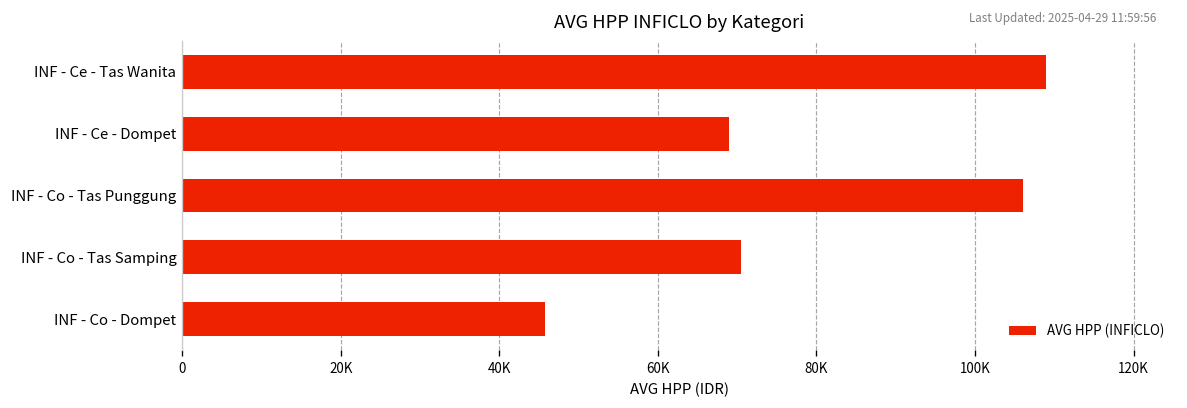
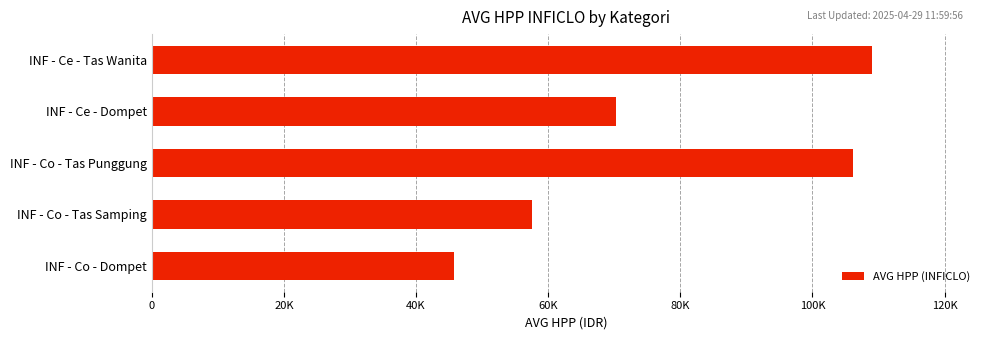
  {
    "INF - Ce - Tas Wanita": 109000,
-   "INF - Ce - Dompet": 69000,
+   "INF - Ce - Dompet": 70000,
    "INF - Co - Tas Punggung": 106000,
-   "INF - Co - Tas Samping": 71000,
+   "INF - Co - Tas Samping": 58000,
    "INF - Co - Dompet": 46000
  }
